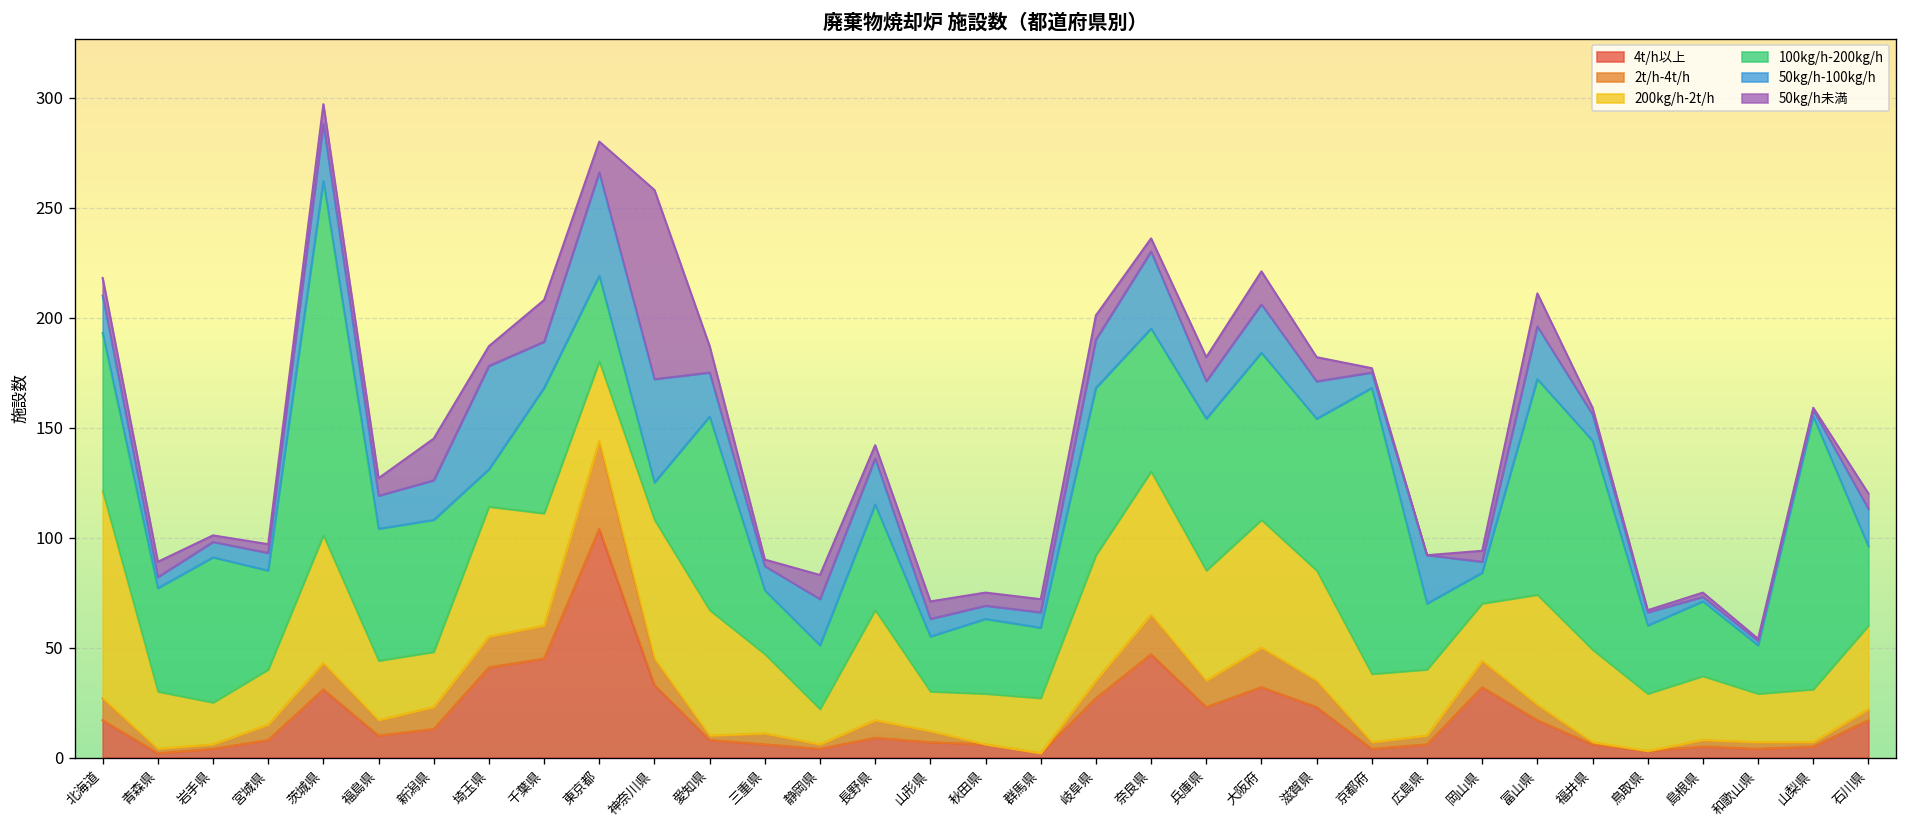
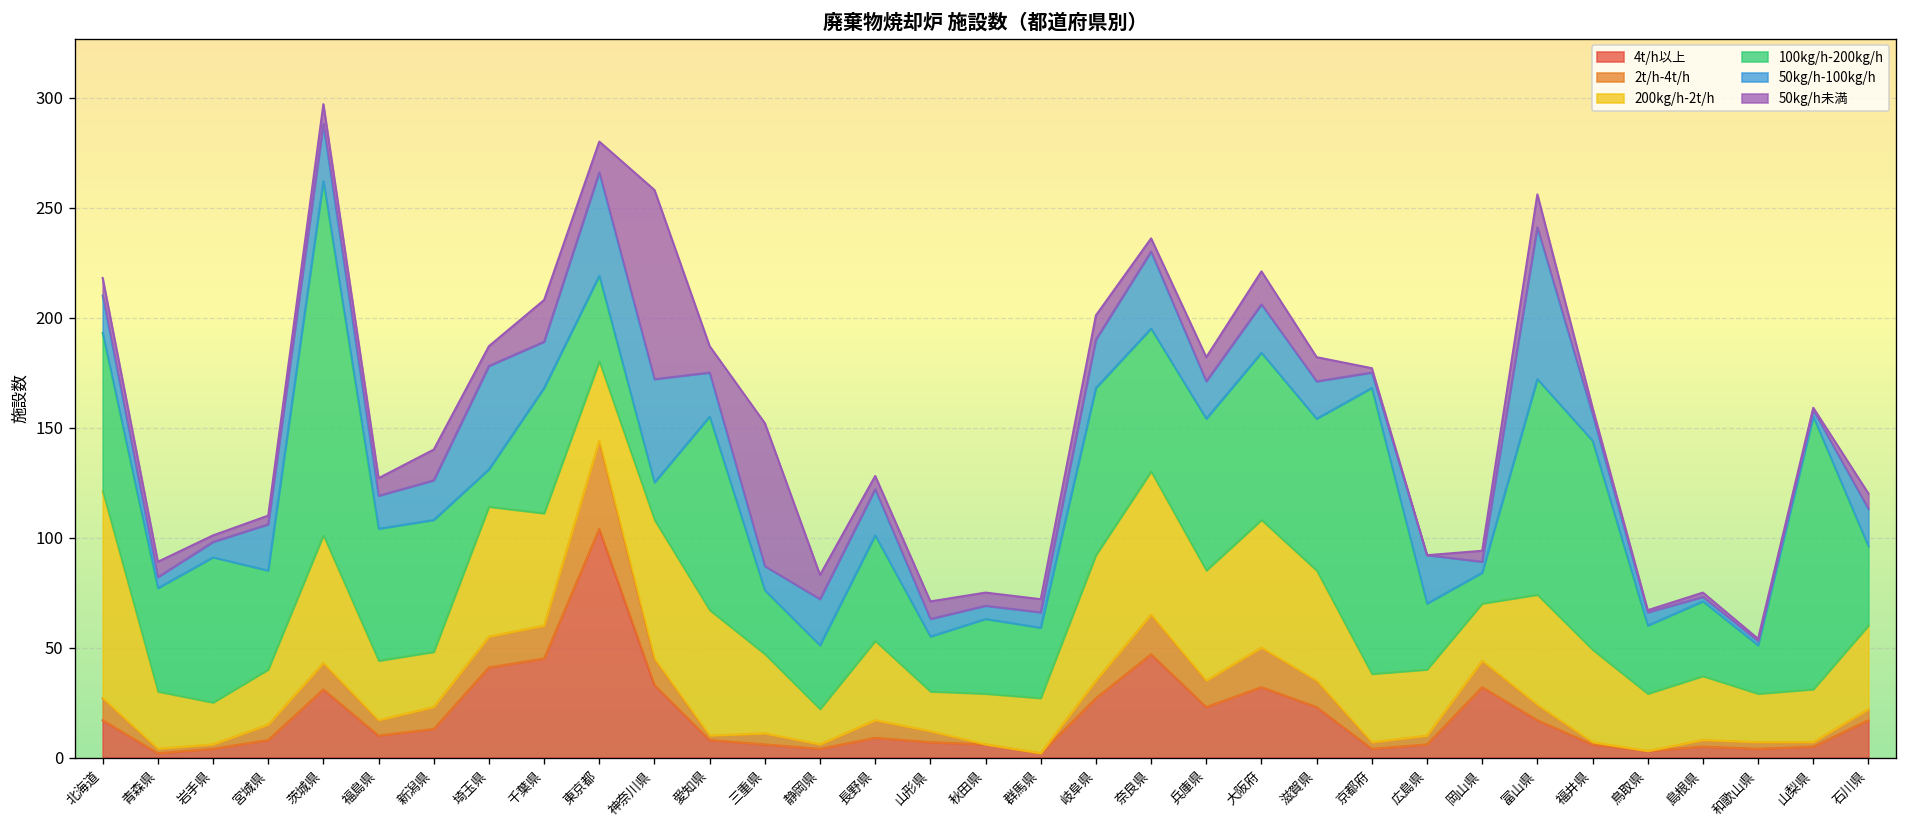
  {
    "200kg/h-2t/h": {
      "北海道": 94,
      "青森県": 26,
      "岩手県": 19,
      "宮城県": 25,
      "茨城県": 58,
      "福島県": 27,
      "新潟県": 25,
      "埼玉県": 59,
      "千葉県": 51,
      "東京都": 36,
      "神奈川県": 63,
      "愛知県": 57,
      "三重県": 36,
      "静岡県": 16,
-     "長野県": 50,
+     "長野県": 36,
      "山形県": 18,
      "秋田県": 23,
      "群馬県": 25,
      "岐阜県": 57,
      "奈良県": 65,
      "兵庫県": 50,
      "大阪府": 58,
      "滋賀県": 50,
      "京都府": 31,
      "広島県": 30,
      "岡山県": 26,
      "富山県": 50,
      "福井県": 42,
      "鳥取県": 26,
      "島根県": 29,
      "和歌山県": 22,
      "山梨県": 24,
      "石川県": 38
    },
    "100kg/h-200kg/h": {
      "北海道": 72,
      "青森県": 47,
      "岩手県": 66,
      "宮城県": 45,
      "茨城県": 161,
      "福島県": 60,
      "新潟県": 60,
      "埼玉県": 17,
      "千葉県": 57,
      "東京都": 39,
      "神奈川県": 17,
      "愛知県": 88,
      "三重県": 29,
      "静岡県": 29,
      "長野県": 48,
      "山形県": 25,
      "秋田県": 34,
      "群馬県": 32,
      "岐阜県": 76,
      "奈良県": 65,
      "兵庫県": 69,
      "大阪府": 76,
      "滋賀県": 69,
      "京都府": 130,
      "広島県": 30,
      "岡山県": 14,
      "富山県": 98,
      "福井県": 95,
      "鳥取県": 31,
      "島根県": 34,
      "和歌山県": 22,
      "山梨県": 124,
      "石川県": 36
    },
    "50kg/h-100kg/h": {
      "北海道": 17,
      "青森県": 5,
      "岩手県": 7,
-     "宮城県": 8,
+     "宮城県": 21,
      "茨城県": 26,
      "福島県": 15,
      "新潟県": 18,
      "埼玉県": 47,
      "千葉県": 21,
      "東京都": 47,
      "神奈川県": 47,
      "愛知県": 20,
      "三重県": 11,
      "静岡県": 21,
      "長野県": 21,
      "山形県": 8,
      "秋田県": 6,
      "群馬県": 7,
      "岐阜県": 22,
      "奈良県": 35,
      "兵庫県": 17,
      "大阪府": 22,
      "滋賀県": 17,
      "京都府": 7,
      "岡山県": 5,
-     "富山県": 24,
+     "富山県": 69,
      "福井県": 12,
      "島根県": 2,
      "石川県": 17
    },
    "50kg/h未満": {
      "北海道": 8,
      "青森県": 7,
      "岩手県": 3,
      "宮城県": 4,
      "茨城県": 9,
      "福島県": 8,
-     "新潟県": 19,
+     "新潟県": 14,
      "埼玉県": 9,
      "千葉県": 19,
      "東京都": 14,
      "神奈川県": 86,
      "愛知県": 12,
-     "三重県": 3,
+     "三重県": 65,
      "静岡県": 11,
      "長野県": 6,
      "山形県": 8,
      "秋田県": 6,
      "群馬県": 6,
      "岐阜県": 11,
      "奈良県": 6,
      "兵庫県": 11,
      "大阪府": 15,
      "滋賀県": 11,
      "京都府": 2,
      "岡山県": 5,
      "富山県": 15,
      "福井県": 3,
      "島根県": 2,
      "石川県": 7
    }
  }
